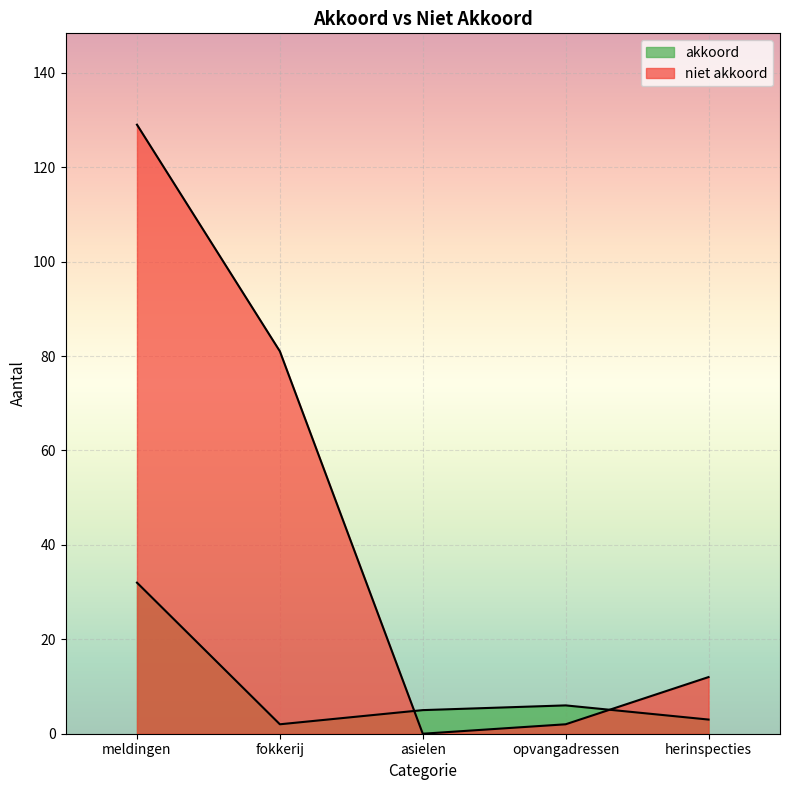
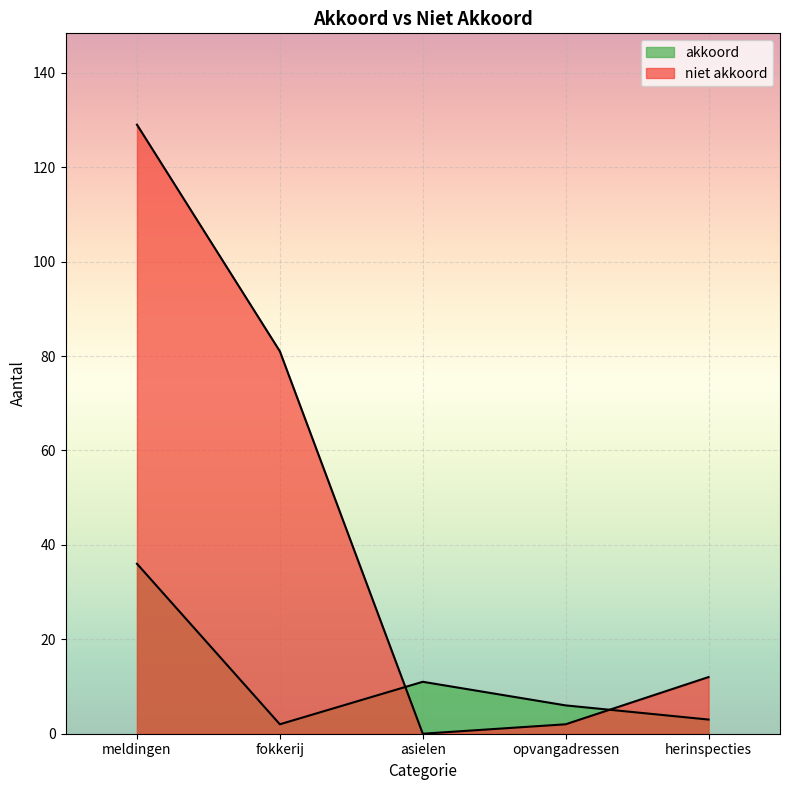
  {
    "akkoord": {
-     "meldingen": 32,
+     "meldingen": 36,
      "fokkerij": 2,
-     "asielen": 5,
+     "asielen": 11,
      "opvangadressen": 6,
      "herinspecties": 3
    },
    "niet akkoord": {
      "meldingen": 129,
      "fokkerij": 81,
      "asielen": 0,
      "opvangadressen": 2,
      "herinspecties": 12
    }
  }
